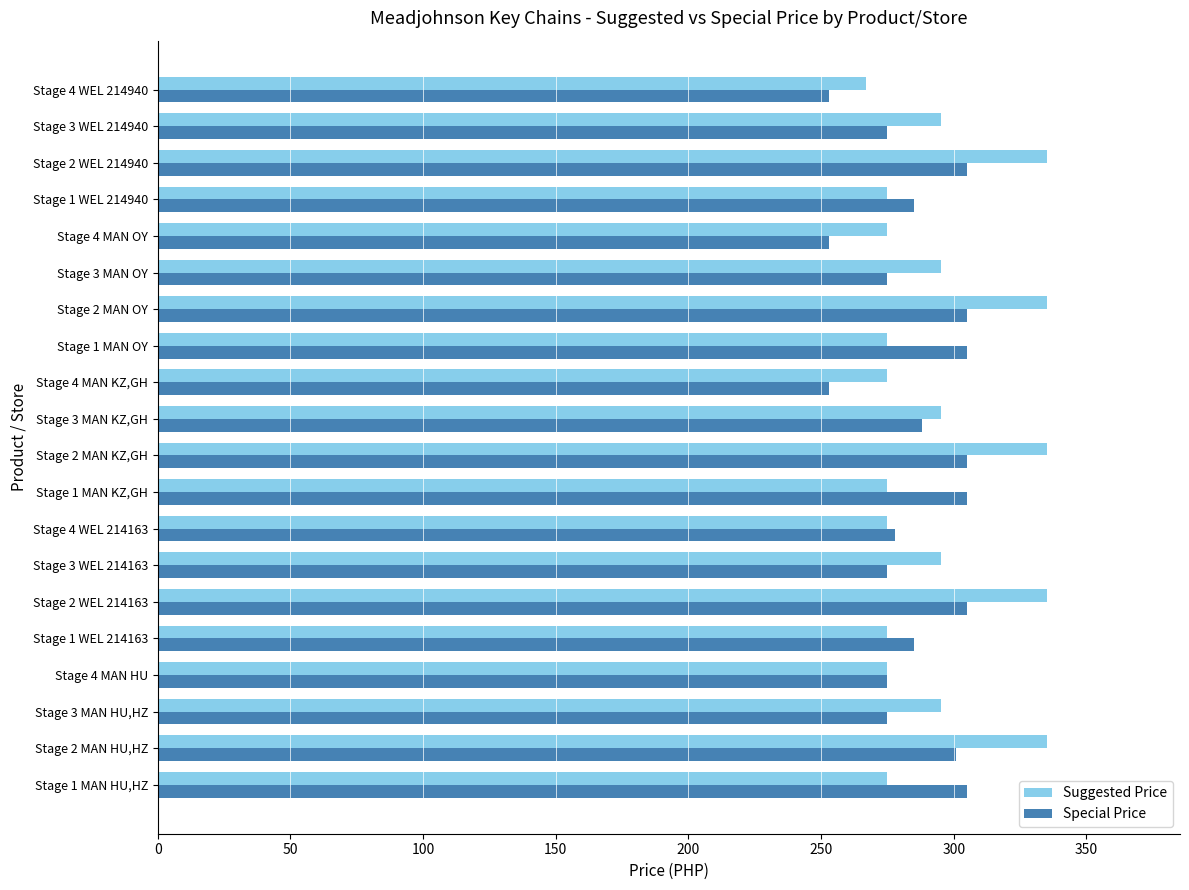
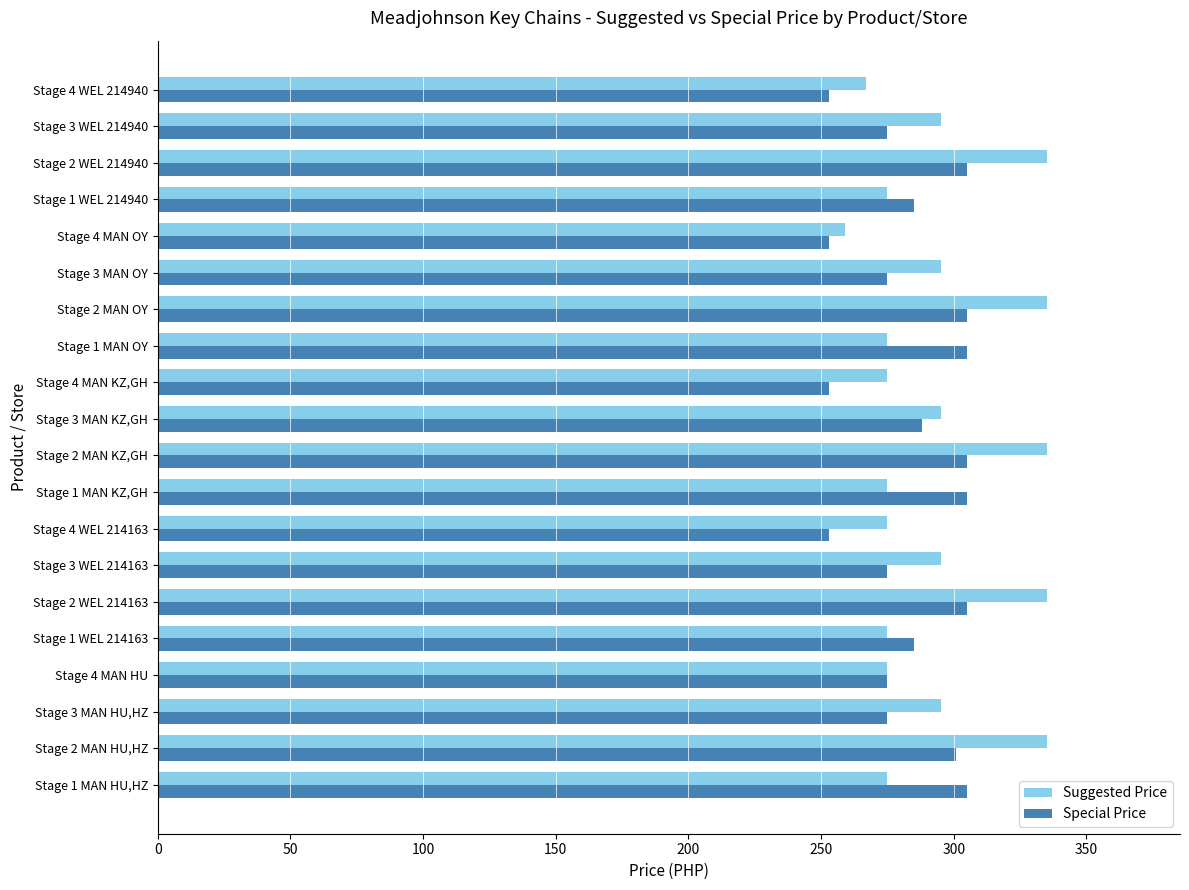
  {
    "Suggested Price": {
      "Stage 4 WEL 214940": 267,
      "Stage 3 WEL 214940": 295,
      "Stage 2 WEL 214940": 335,
      "Stage 1 WEL 214940": 275,
-     "Stage 4 MAN OY": 275,
+     "Stage 4 MAN OY": 259,
      "Stage 3 MAN OY": 295,
      "Stage 2 MAN OY": 335,
      "Stage 1 MAN OY": 275,
      "Stage 4 MAN KZ,GH": 275,
      "Stage 3 MAN KZ,GH": 295,
      "Stage 2 MAN KZ,GH": 335,
      "Stage 1 MAN KZ,GH": 275,
      "Stage 4 WEL 214163": 275,
      "Stage 3 WEL 214163": 295,
      "Stage 2 WEL 214163": 335,
      "Stage 1 WEL 214163": 275,
      "Stage 4 MAN HU": 275,
      "Stage 3 MAN HU,HZ": 295,
      "Stage 2 MAN HU,HZ": 335,
      "Stage 1 MAN HU,HZ": 275
    },
    "Special Price": {
      "Stage 4 WEL 214940": 253,
      "Stage 3 WEL 214940": 275,
      "Stage 2 WEL 214940": 305,
      "Stage 1 WEL 214940": 285,
      "Stage 4 MAN OY": 253,
      "Stage 3 MAN OY": 275,
      "Stage 2 MAN OY": 305,
      "Stage 1 MAN OY": 305,
      "Stage 4 MAN KZ,GH": 253,
      "Stage 3 MAN KZ,GH": 288,
      "Stage 2 MAN KZ,GH": 305,
      "Stage 1 MAN KZ,GH": 305,
-     "Stage 4 WEL 214163": 278,
+     "Stage 4 WEL 214163": 253,
      "Stage 3 WEL 214163": 275,
      "Stage 2 WEL 214163": 305,
      "Stage 1 WEL 214163": 285,
      "Stage 4 MAN HU": 275,
      "Stage 3 MAN HU,HZ": 275,
      "Stage 2 MAN HU,HZ": 301,
      "Stage 1 MAN HU,HZ": 305
    }
  }
